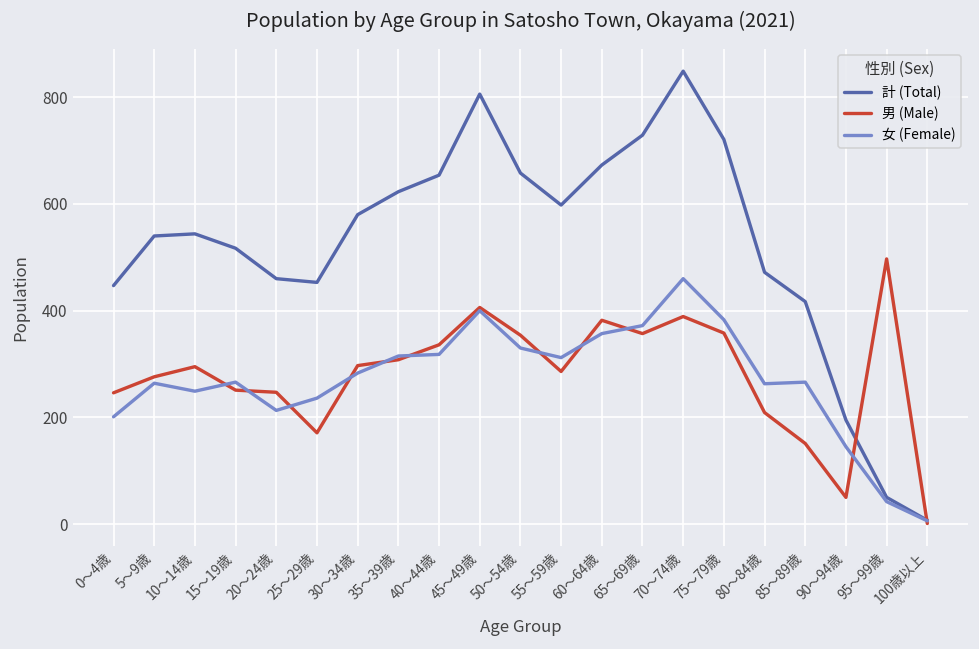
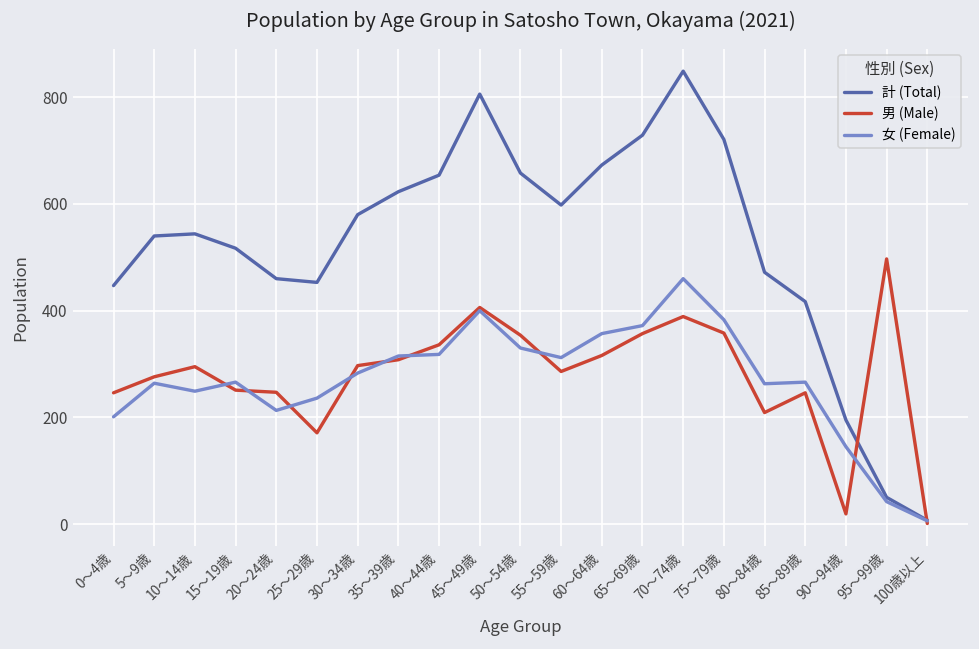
  {
    "男 (Male)": {
      "0～4歳": 250,
      "5～9歳": 280,
      "10～14歳": 300,
      "15～19歳": 250,
      "20～24歳": 250,
      "25～29歳": 170,
      "30～34歳": 300,
      "35～39歳": 310,
      "40～44歳": 340,
      "45～49歳": 410,
      "50～54歳": 350,
      "55～59歳": 290,
-     "60～64歳": 380,
+     "60～64歳": 320,
      "65～69歳": 360,
      "70～74歳": 390,
      "75～79歳": 360,
      "80～84歳": 210,
-     "85～89歳": 150,
-     "90～94歳": 50,
+     "85～89歳": 250,
+     "90～94歳": 20,
      "95～99歳": 500
    }
  }
